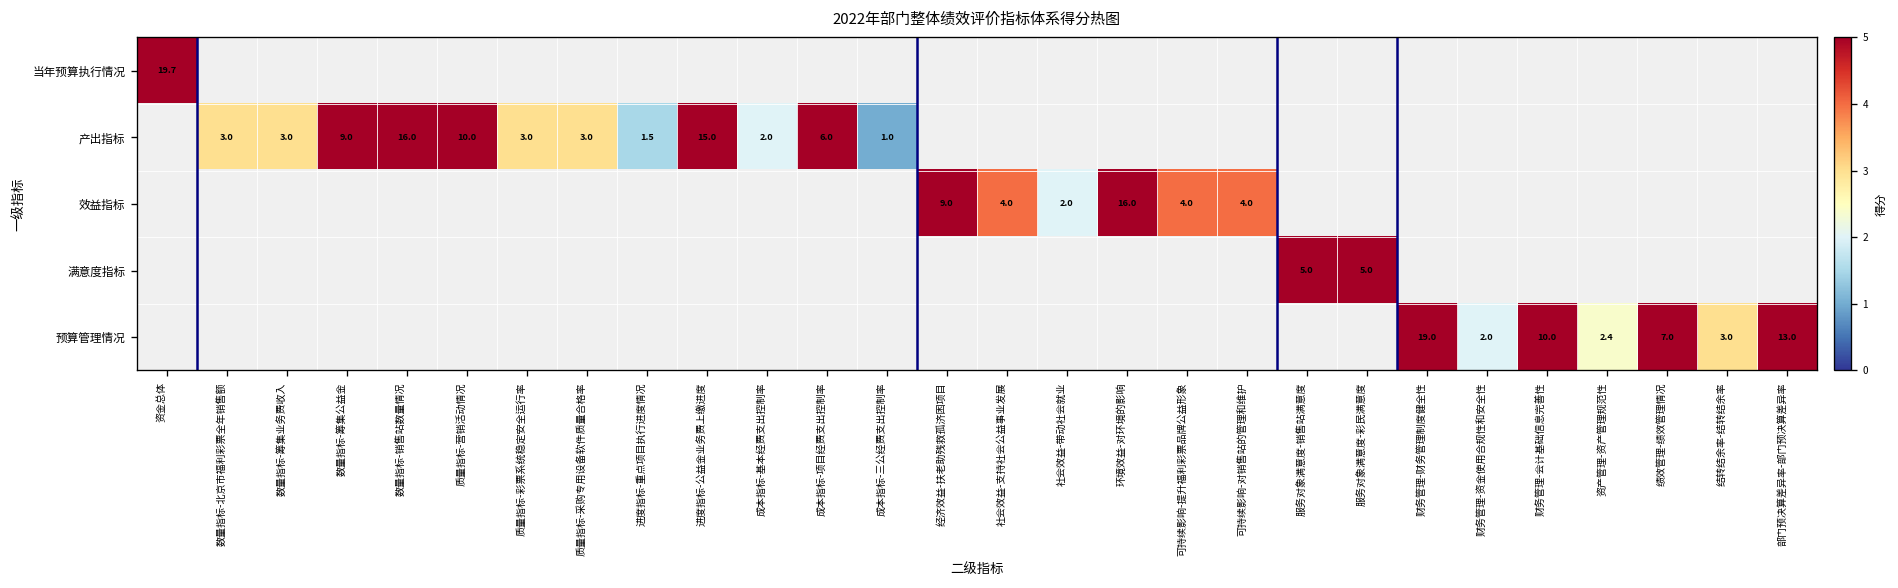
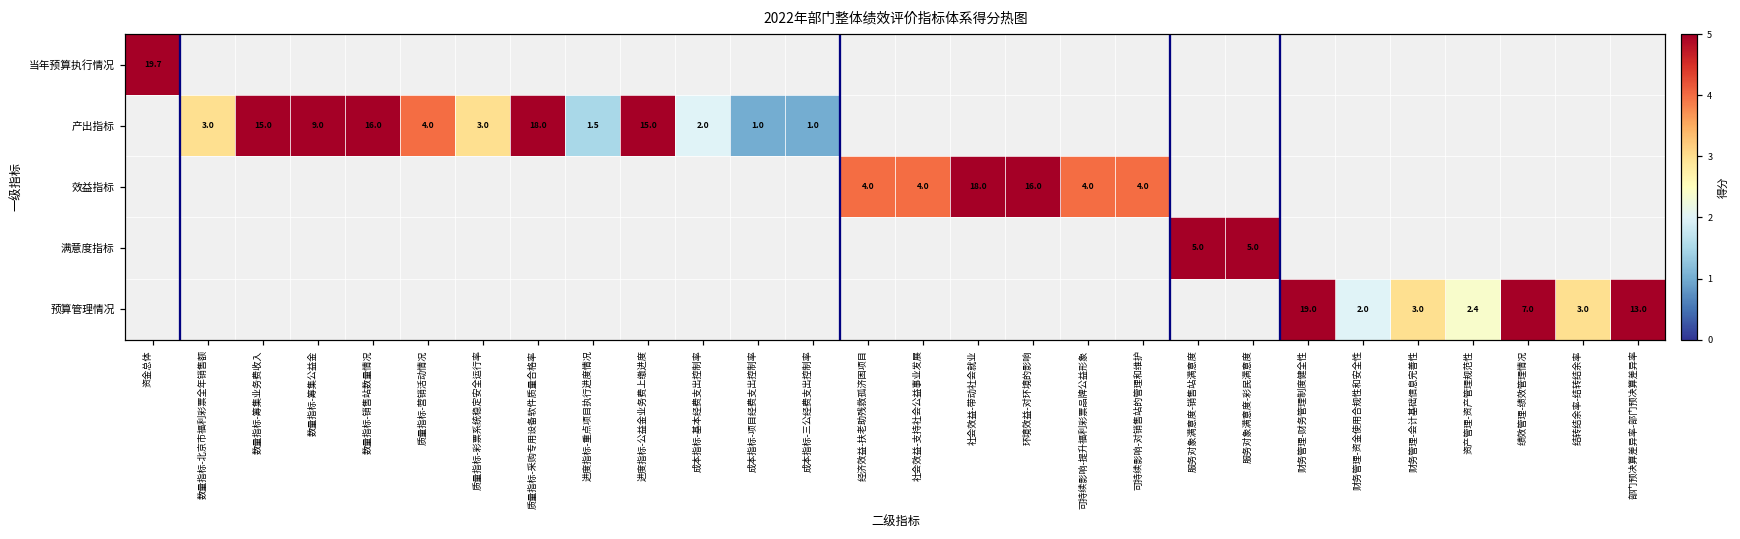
  {
    "当年预算执行情况": {
      "资金总体": 19.7
    },
    "产出指标": {
      "数量指标-北京市福利彩票全年销售额": 3.0,
-     "数量指标-筹集业务费收入": 3.0,
+     "数量指标-筹集业务费收入": 15.0,
      "数量指标-筹集公益金": 9.0,
      "数量指标-销售站数量情况": 16.0,
-     "质量指标-营销活动情况": 10.0,
+     "质量指标-营销活动情况": 4.0,
      "质量指标-彩票系统稳定安全运行率": 3.0,
-     "质量指标-采购专用设备软件质量合格率": 3.0,
+     "质量指标-采购专用设备软件质量合格率": 18.0,
      "进度指标-重点项目执行进度情况": 1.5,
      "进度指标-公益金业务费上缴进度": 15.0,
      "成本指标-基本经费支出控制率": 2.0,
-     "成本指标-项目经费支出控制率": 6.0,
+     "成本指标-项目经费支出控制率": 1.0,
      "成本指标-三公经费支出控制率": 1.0
    },
    "效益指标": {
-     "经济效益-扶老助残救孤济困项目": 9.0,
+     "经济效益-扶老助残救孤济困项目": 4.0,
      "社会效益-支持社会公益事业发展": 4.0,
-     "社会效益-带动社会就业": 2.0,
+     "社会效益-带动社会就业": 18.0,
      "环境效益-对环境的影响": 16.0,
      "可持续影响-提升福利彩票品牌公益形象": 4.0,
      "可持续影响-对销售站的管理和维护": 4.0
    },
    "满意度指标": {
      "服务对象满意度-销售站满意度": 5.0,
      "服务对象满意度-彩民满意度": 5.0
    },
    "预算管理情况": {
      "财务管理-财务管理制度健全性": 19.0,
      "财务管理-资金使用合规性和安全性": 2.0,
-     "财务管理-会计基础信息完善性": 10.0,
+     "财务管理-会计基础信息完善性": 3.0,
      "资产管理-资产管理规范性": 2.4,
      "绩效管理-绩效管理情况": 7.0,
      "结转结余率-结转结余率": 3.0,
      "部门预决算差异率-部门预决算差异率": 13.0
    }
  }
